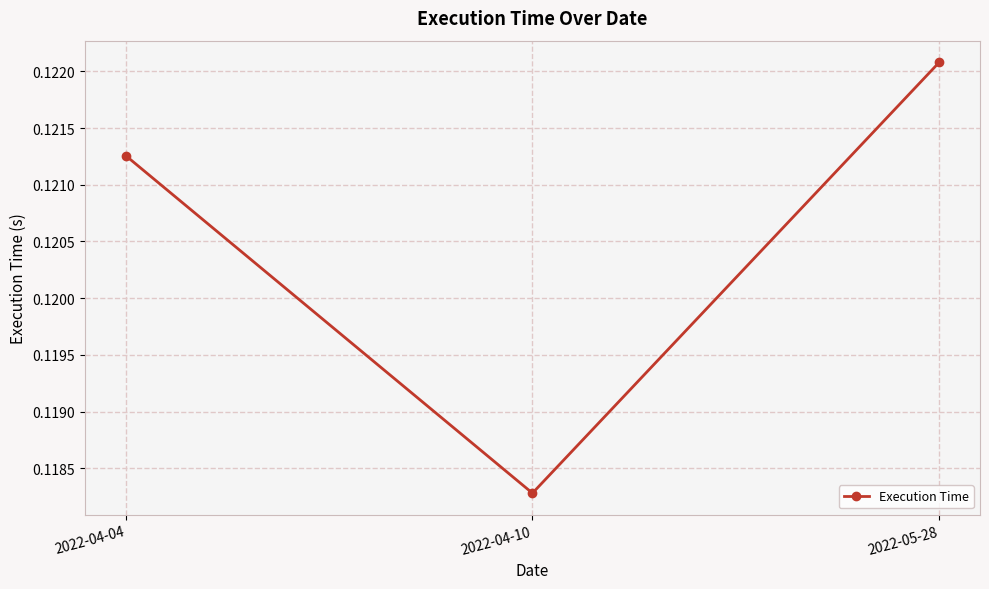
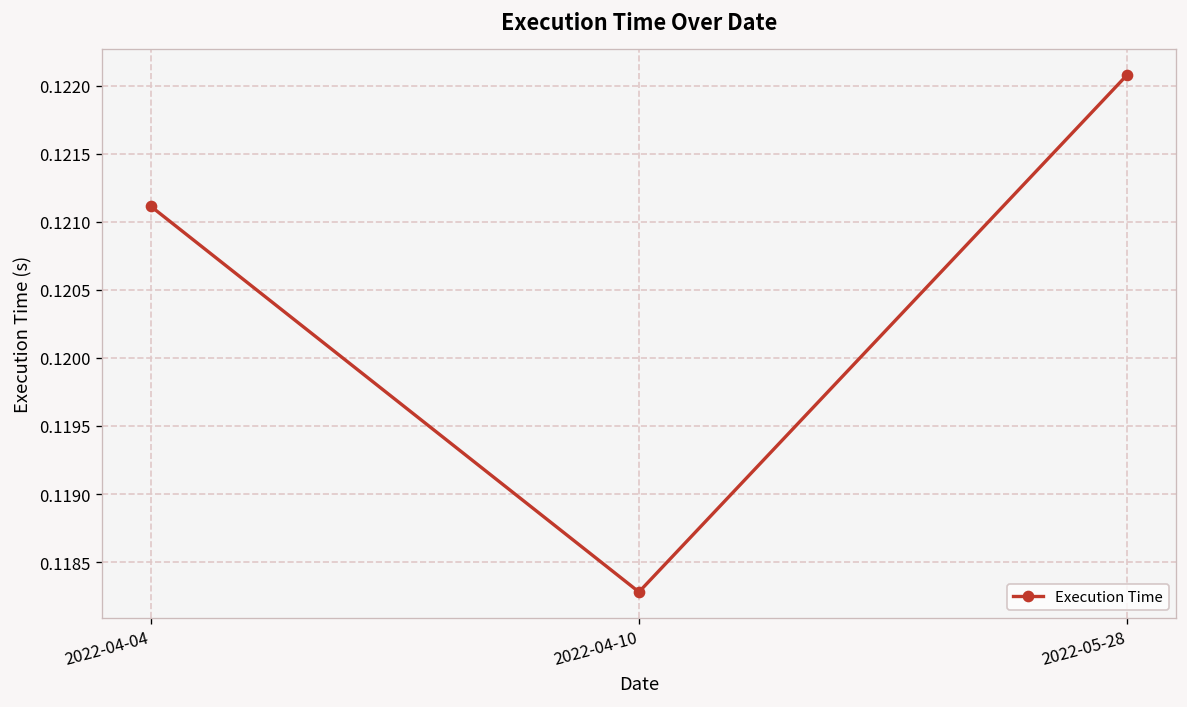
  {
-   "2022-04-04": 0.12126,
+   "2022-04-04": 0.12112,
    "2022-04-10": 0.11828,
    "2022-05-28": 0.12208
  }
